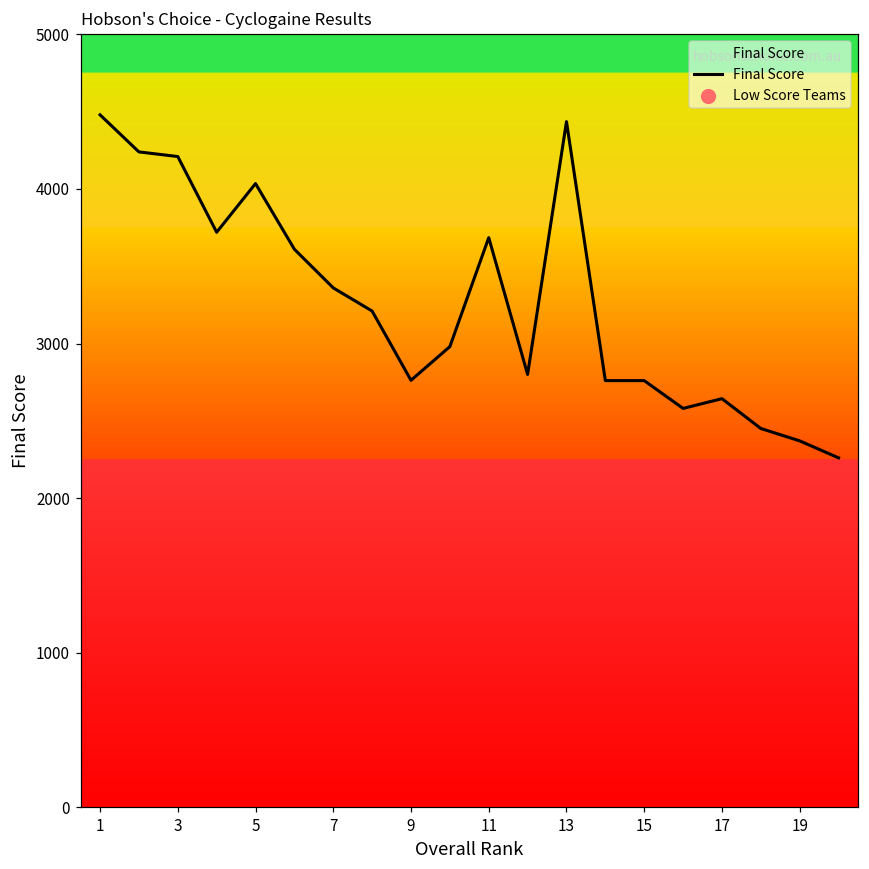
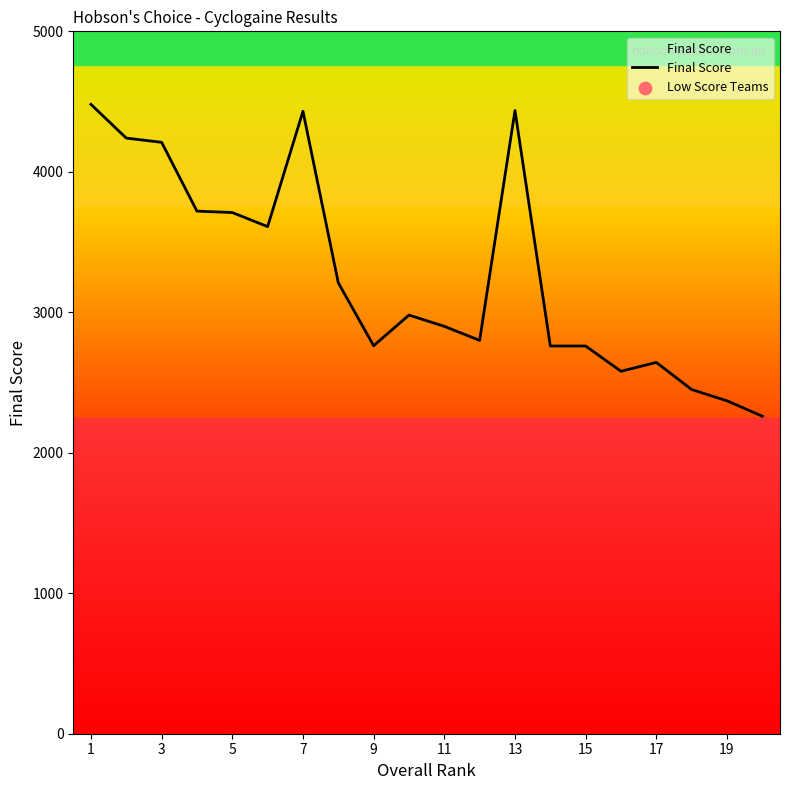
  {
    "1": 4480,
    "3": 4210,
-   "5": 4040,
-   "7": 3360,
+   "5": 3710,
+   "7": 4430,
    "9": 2760,
-   "11": 3690,
+   "11": 2900,
    "13": 4440,
    "15": 2760,
    "17": 2640,
    "19": 2370
  }
